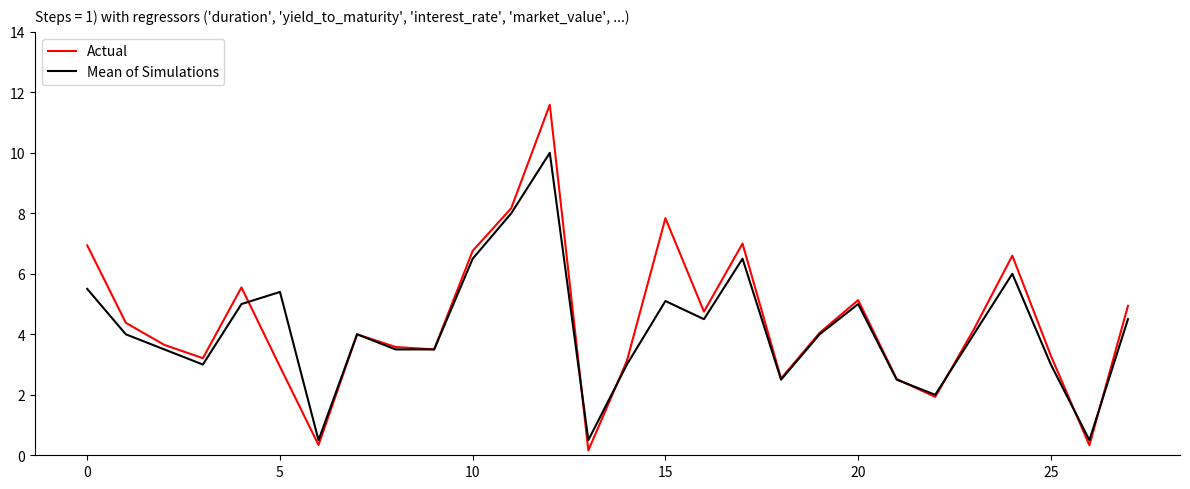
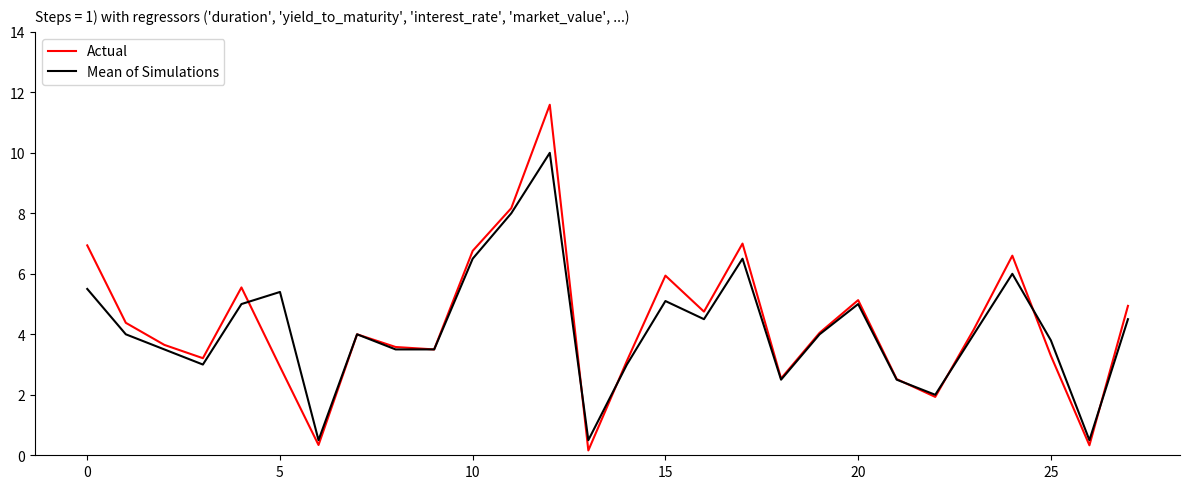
  {
    "Actual": {
      "0": 6.9,
      "5": 2.9,
      "10": 6.8,
-     "15": 7.8,
+     "15": 5.9,
      "20": 5.1,
      "25": 3.3
    },
    "Mean of Simulations": {
      "0": 5.5,
      "5": 5.4,
      "10": 6.5,
      "15": 5.1,
      "20": 5.0,
-     "25": 3.0
+     "25": 3.8
    }
  }
